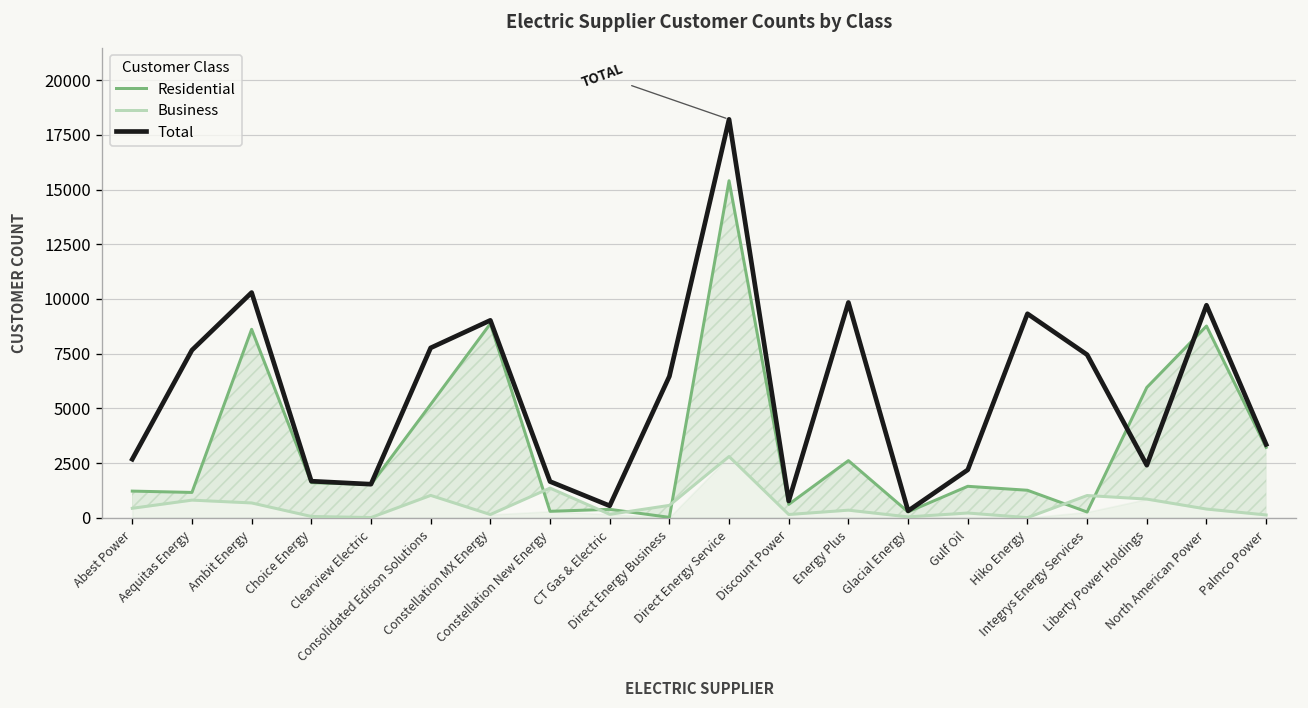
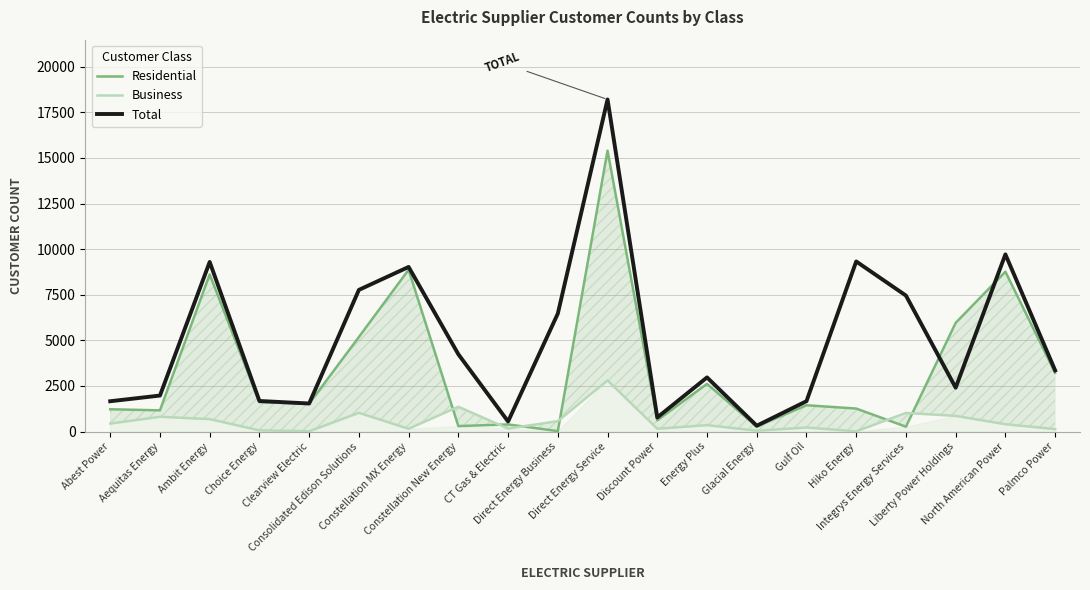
  {
    "Total": {
-     "Abest Power": 2700,
-     "Aequitas Energy": 7700,
-     "Ambit Energy": 10300,
+     "Abest Power": 1700,
+     "Aequitas Energy": 2000,
+     "Ambit Energy": 9300,
      "Consolidated Edison Solutions": 7800,
      "Constellation MX Energy": 9000,
-     "Constellation New Energy": 1700,
+     "Constellation New Energy": 4200,
      "CT Gas & Electric": 600,
      "Direct Energy Business": 6500,
      "Direct Energy Service": 18200,
      "Discount Power": 800,
-     "Energy Plus": 9800,
-     "Gulf Oil": 2200,
+     "Energy Plus": 3000,
+     "Gulf Oil": 1700,
      "Hiko Energy": 9300,
      "Integrys Energy Services": 7500,
      "Liberty Power Holdings": 2400,
      "North American Power": 9700
    }
  }
